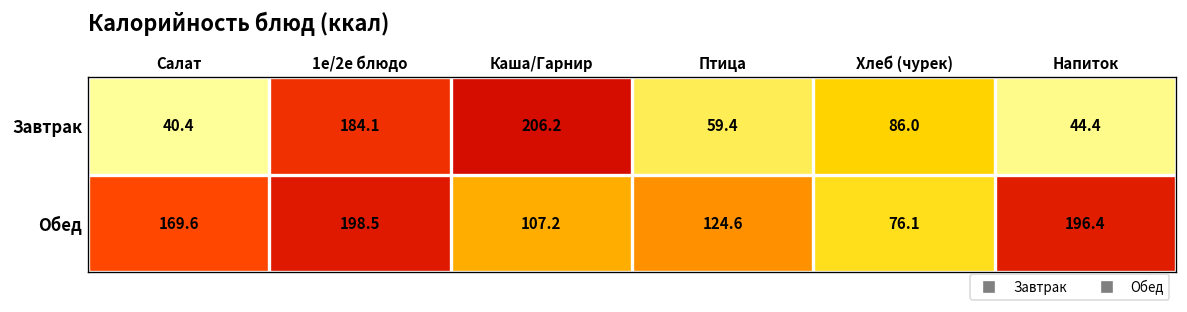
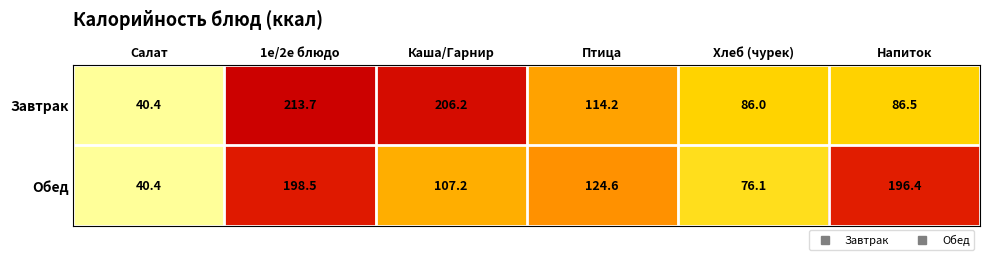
  {
    "Завтрак": {
      "Салат": 40.4,
-     "1е/2е блюдо": 184.1,
+     "1е/2е блюдо": 213.7,
      "Каша/Гарнир": 206.2,
-     "Птица": 59.4,
+     "Птица": 114.2,
      "Хлеб (чурек)": 86.0,
-     "Напиток": 44.4
+     "Напиток": 86.5
    },
    "Обед": {
-     "Салат": 169.6,
+     "Салат": 40.4,
      "1е/2е блюдо": 198.5,
      "Каша/Гарнир": 107.2,
      "Птица": 124.6,
      "Хлеб (чурек)": 76.1,
      "Напиток": 196.4
    }
  }
